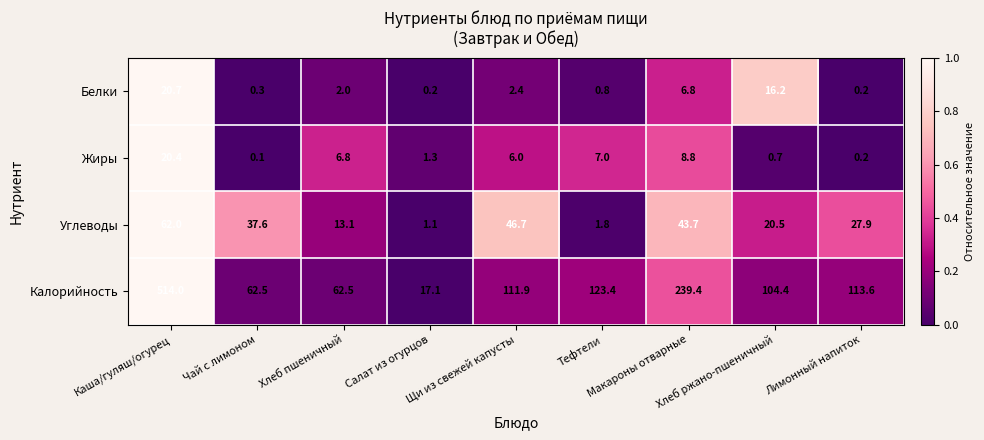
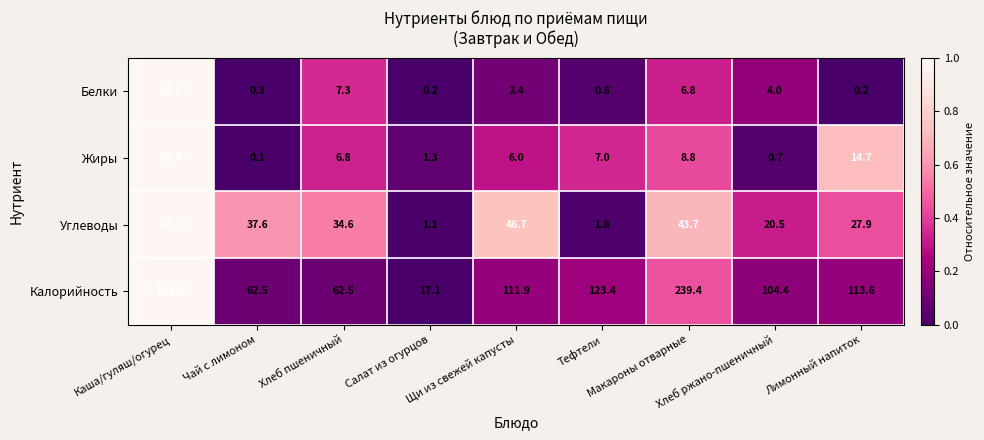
  {
    "Белки": {
      "Чай с лимоном": 0.3,
-     "Хлеб пшеничный": 2.0,
+     "Хлеб пшеничный": 7.3,
      "Салат из огурцов": 0.2,
      "Щи из свежей капусты": 2.4,
      "Тефтели": 0.8,
      "Макароны отварные": 6.8,
-     "Хлеб ржано-пшеничный": 16.2,
+     "Хлеб ржано-пшеничный": 4.0,
      "Лимонный напиток": 0.2
    },
    "Жиры": {
      "Чай с лимоном": 0.1,
      "Хлеб пшеничный": 6.8,
      "Салат из огурцов": 1.3,
      "Щи из свежей капусты": 6.0,
      "Тефтели": 7.0,
      "Макароны отварные": 8.8,
      "Хлеб ржано-пшеничный": 0.7,
-     "Лимонный напиток": 0.2
+     "Лимонный напиток": 14.7
    },
    "Углеводы": {
      "Чай с лимоном": 37.6,
-     "Хлеб пшеничный": 13.1,
+     "Хлеб пшеничный": 34.6,
      "Салат из огурцов": 1.1,
      "Щи из свежей капусты": 46.7,
      "Тефтели": 1.8,
      "Макароны отварные": 43.7,
      "Хлеб ржано-пшеничный": 20.5,
      "Лимонный напиток": 27.9
    },
    "Калорийность": {
      "Чай с лимоном": 62.5,
      "Хлеб пшеничный": 62.5,
      "Салат из огурцов": 17.1,
      "Щи из свежей капусты": 111.9,
      "Тефтели": 123.4,
      "Макароны отварные": 239.4,
      "Хлеб ржано-пшеничный": 104.4,
      "Лимонный напиток": 113.6
    }
  }
